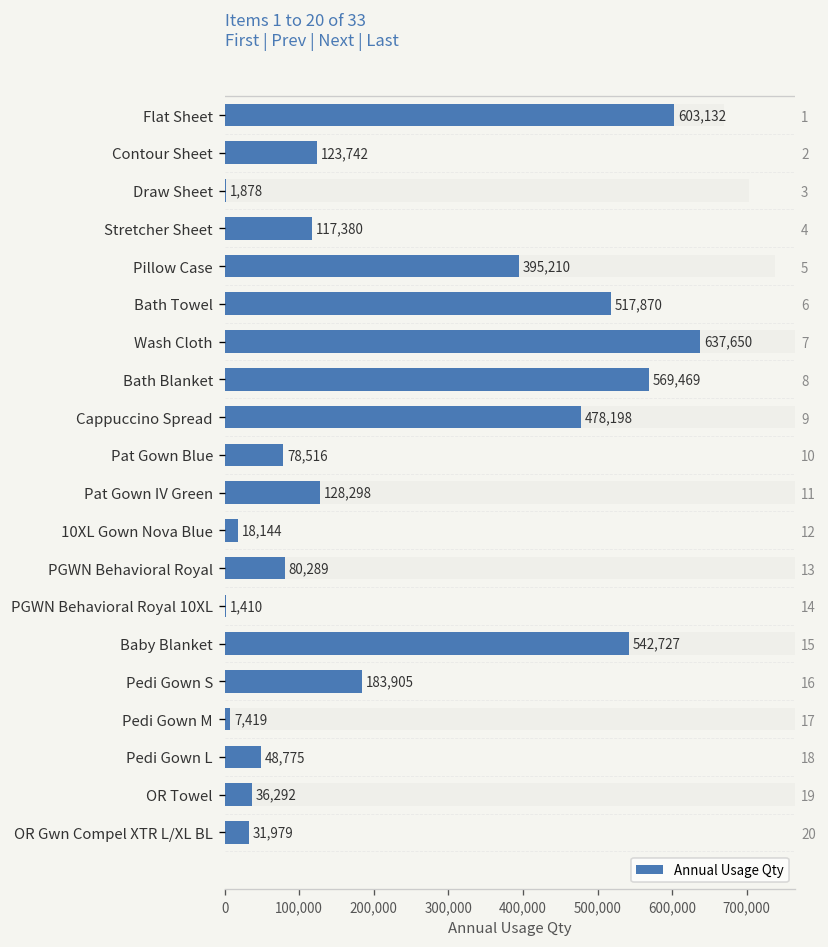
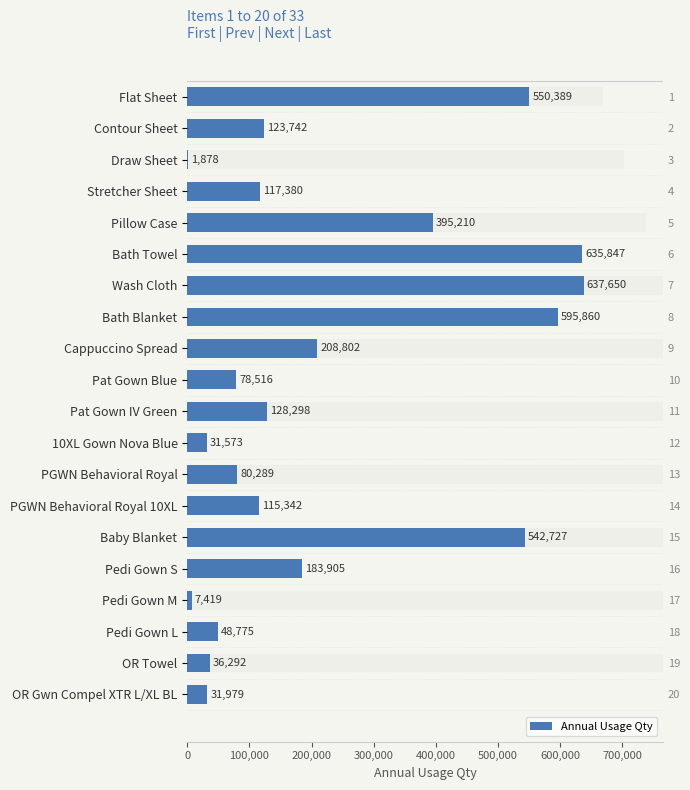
  {
    "Annual Usage Qty": {
-     "Flat Sheet": "603,132",
+     "Flat Sheet": "550,389",
      "Contour Sheet": "123,742",
      "Draw Sheet": "1,878",
      "Stretcher Sheet": "117,380",
-     "Bath Towel": "517,870",
-     "Bath Blanket": "569,469",
-     "Cappuccino Spread": "478,198",
+     "Bath Towel": "635,847",
+     "Bath Blanket": "595,860",
+     "Cappuccino Spread": "208,802",
      "Pat Gown Blue": "78,516",
-     "10XL Gown Nova Blue": "18,144",
-     "PGWN Behavioral Royal 10XL": "1,410",
+     "10XL Gown Nova Blue": "31,573",
+     "PGWN Behavioral Royal 10XL": "115,342",
      "Pedi Gown S": "183,905",
      "Pedi Gown L": "48,775",
      "OR Gwn Compel XTR L/XL BL": "31,979"
    }
  }
